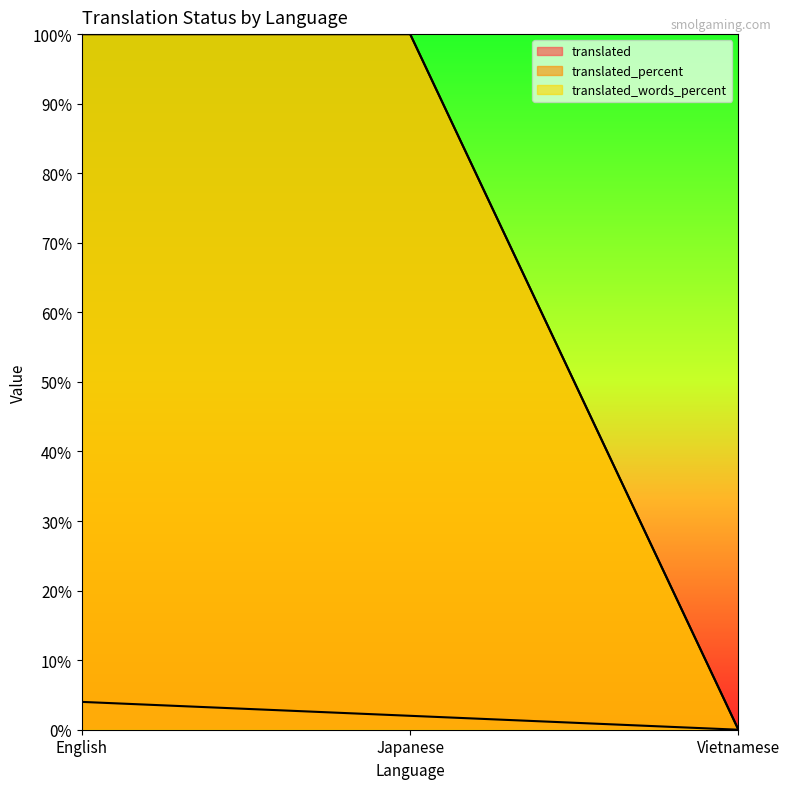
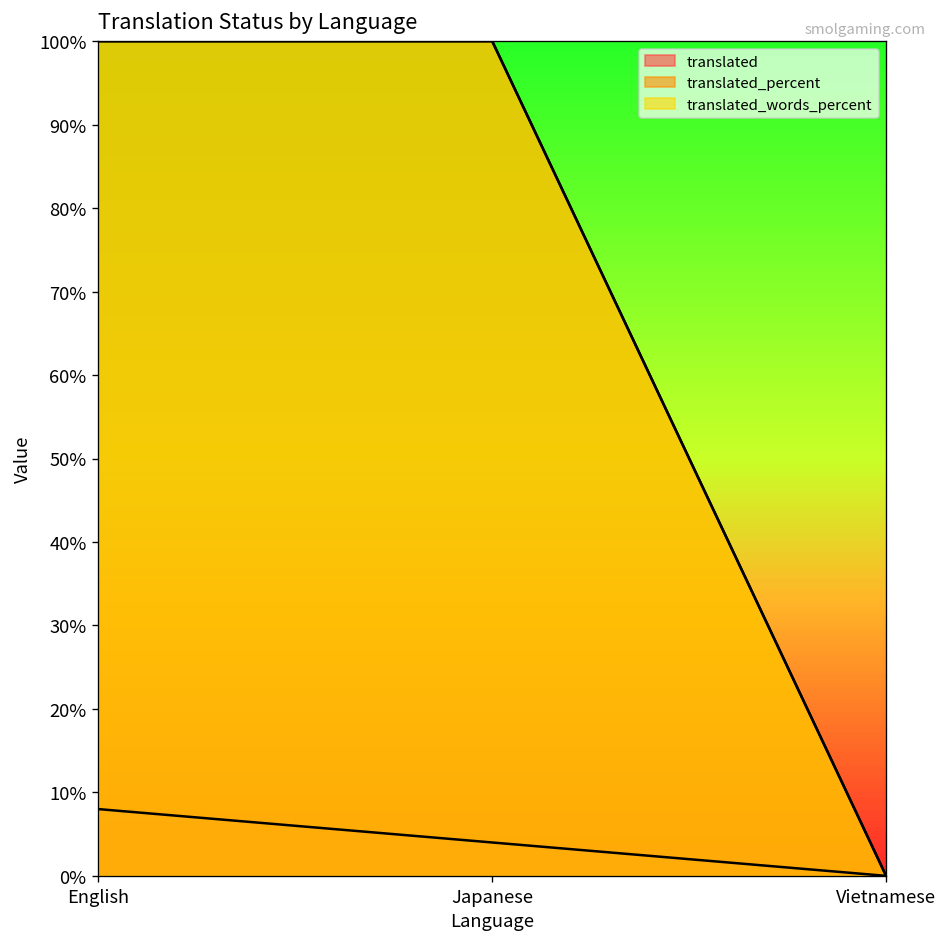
  {
    "translated": {
-     "English": "4%",
-     "Japanese": "2%"
+     "English": "8%",
+     "Japanese": "4%"
    },
    "translated_words_percent": {
      "English": "100%",
      "Japanese": "100%"
    }
  }
